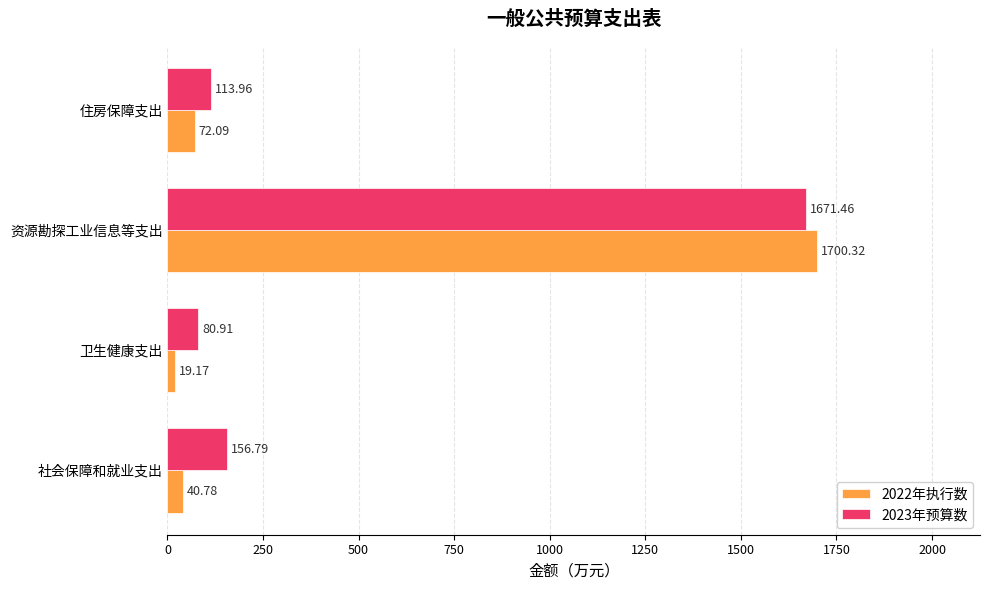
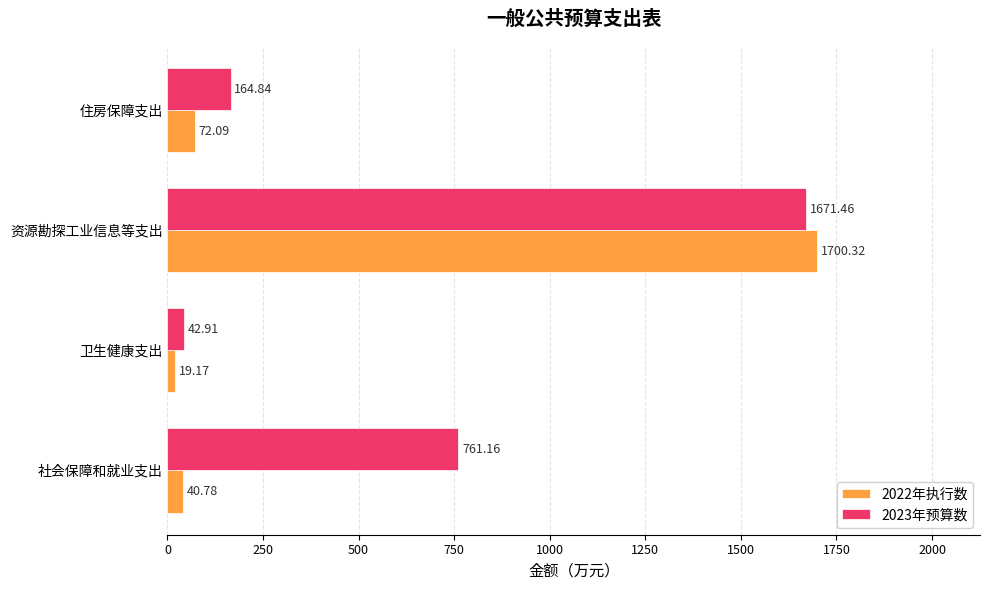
  {
    "2022年执行数": {
      "住房保障支出": 72.09,
      "资源勘探工业信息等支出": 1700.32,
      "卫生健康支出": 19.17,
      "社会保障和就业支出": 40.78
    },
    "2023年预算数": {
-     "住房保障支出": 113.96,
+     "住房保障支出": 164.84,
      "资源勘探工业信息等支出": 1671.46,
-     "卫生健康支出": 80.91,
-     "社会保障和就业支出": 156.79
+     "卫生健康支出": 42.91,
+     "社会保障和就业支出": 761.16
    }
  }
